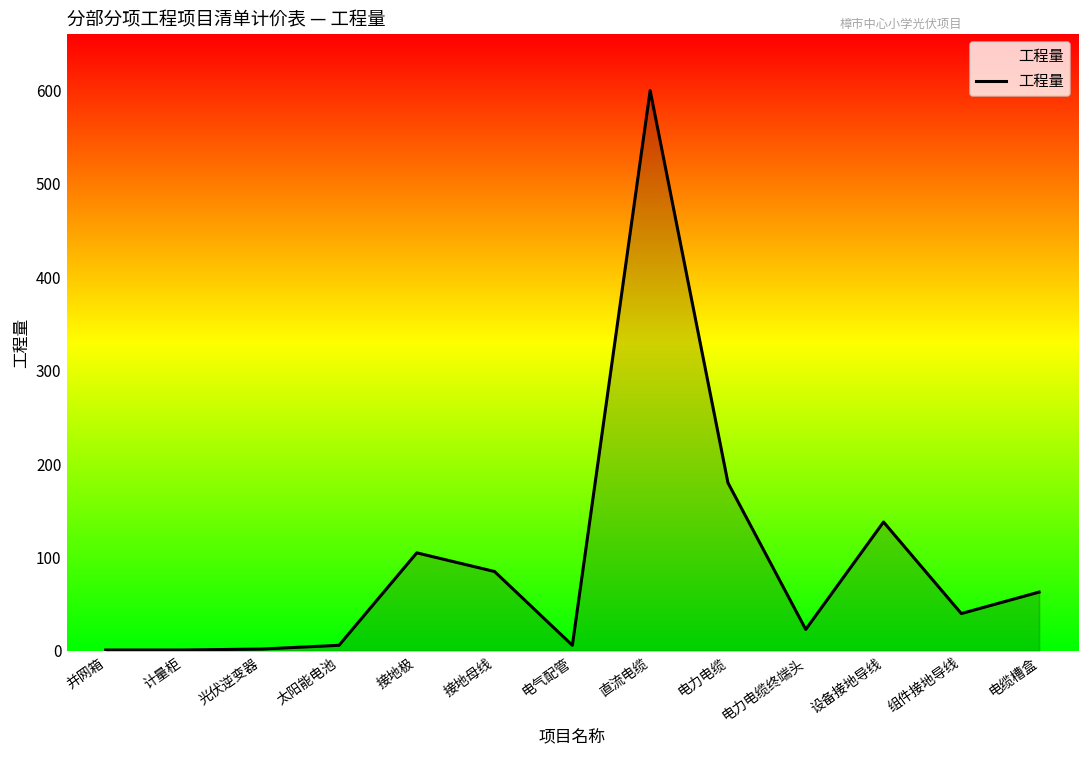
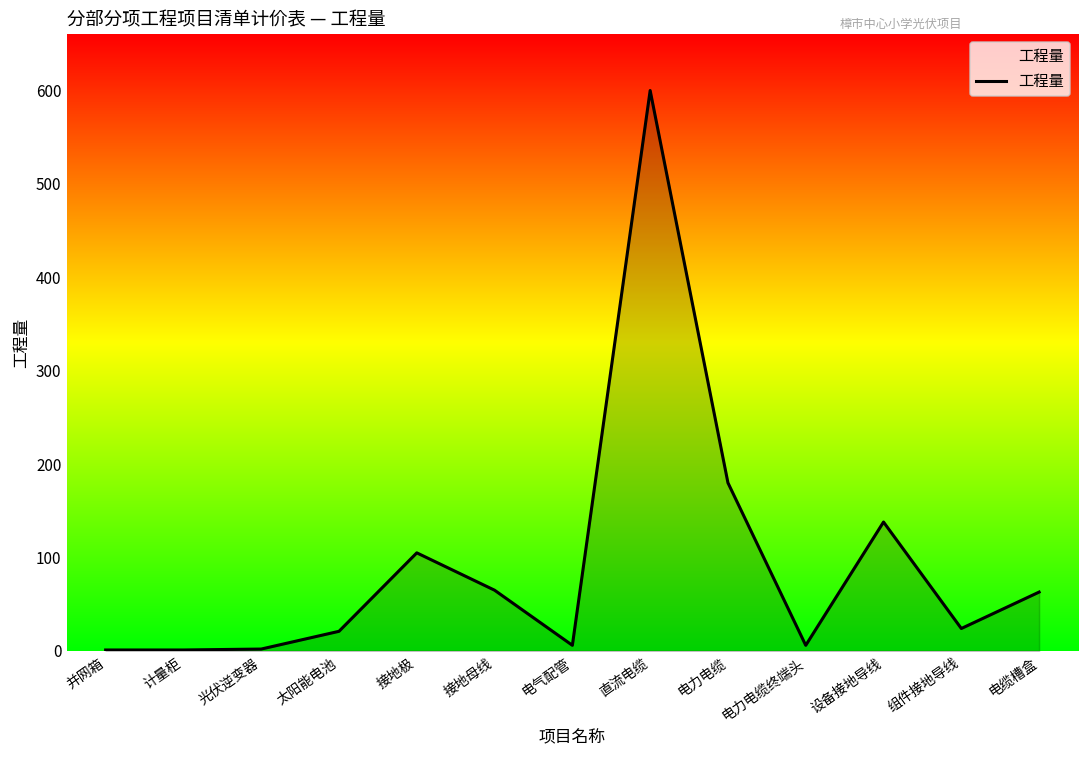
  {
    "并网箱": 0,
    "计量柜": 0,
    "光伏逆变器": 0,
-   "太阳能电池": 10,
+   "太阳能电池": 20,
    "接地极": 110,
-   "接地母线": 90,
+   "接地母线": 70,
    "电气配管": 10,
    "直流电缆": 600,
    "电力电缆": 180,
-   "电力电缆终端头": 20,
+   "电力电缆终端头": 10,
    "设备接地导线": 140,
-   "组件接地导线": 40,
+   "组件接地导线": 20,
    "电缆槽盒": 60
  }
